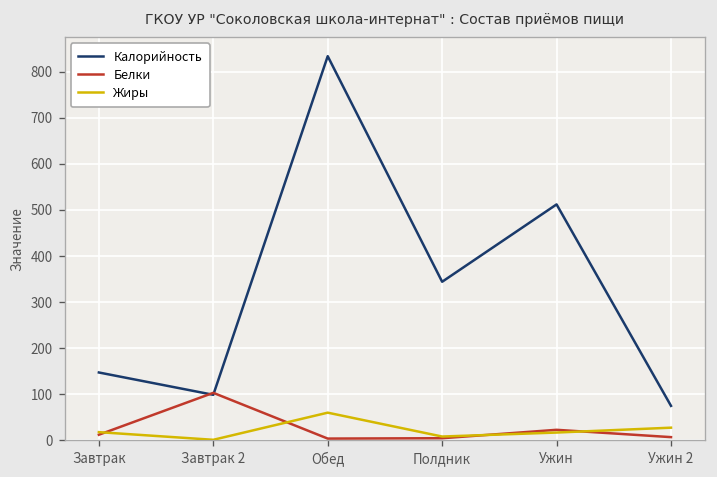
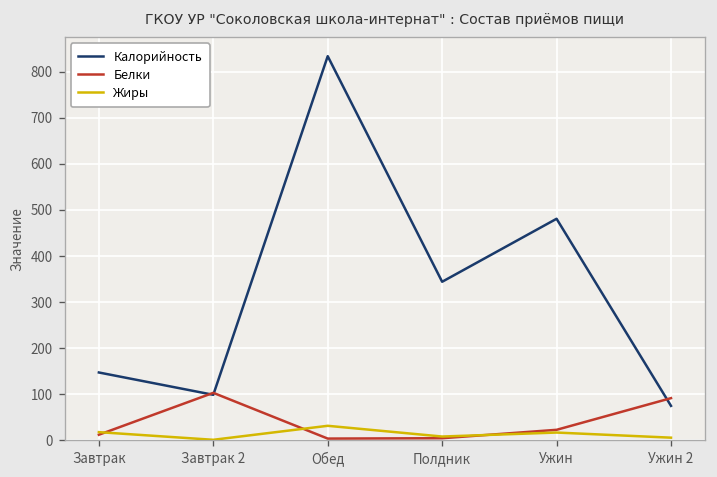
  {
    "Калорийность": {
      "Завтрак": 150,
      "Обед": 830,
      "Полдник": 340,
-     "Ужин": 510,
+     "Ужин": 480,
      "Ужин 2": 70
    },
    "Белки": {
      "Обед": 0,
-     "Ужин 2": 10
+     "Ужин 2": 90
    },
    "Жиры": {
      "Завтрак 2": 0,
-     "Обед": 60,
-     "Ужин 2": 30
+     "Обед": 30,
+     "Ужин 2": 0
    }
  }
